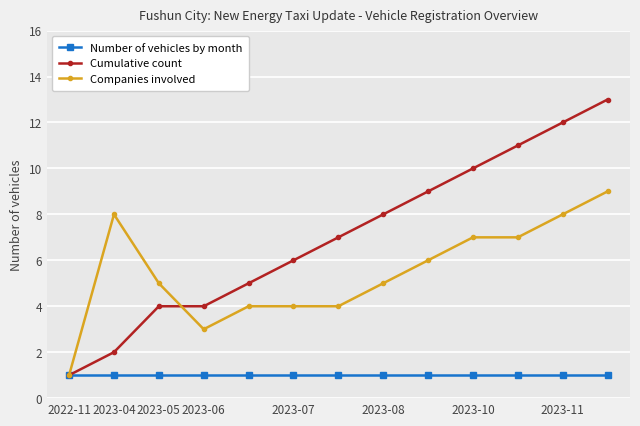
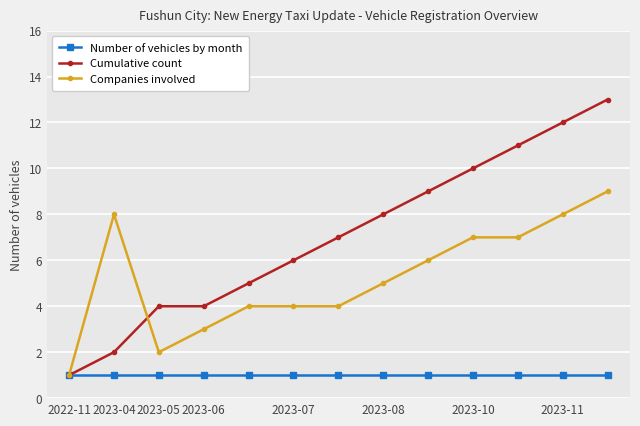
  {
    "Number of vehicles by month": {
      "2023-04": 1,
      "2023-05": 1
    },
    "Cumulative count": {
      "2023-04": 2,
      "2023-05": 4
    },
    "Companies involved": {
      "2023-04": 8,
-     "2023-05": 5
+     "2023-05": 2
    }
  }
